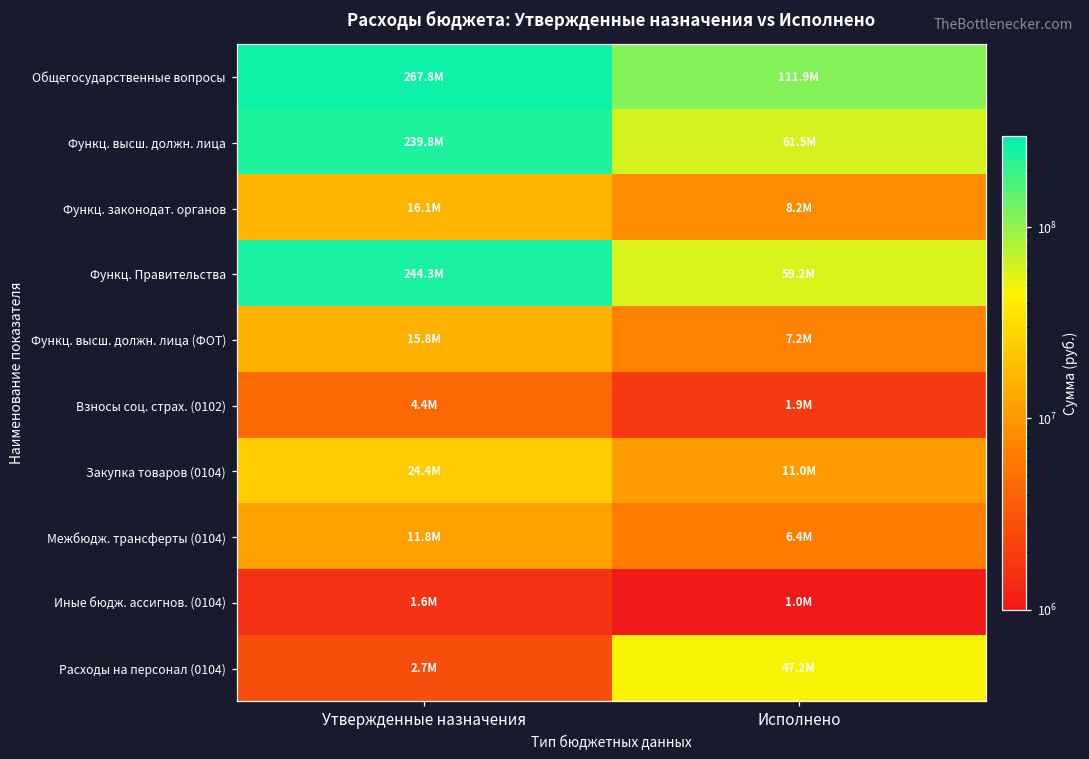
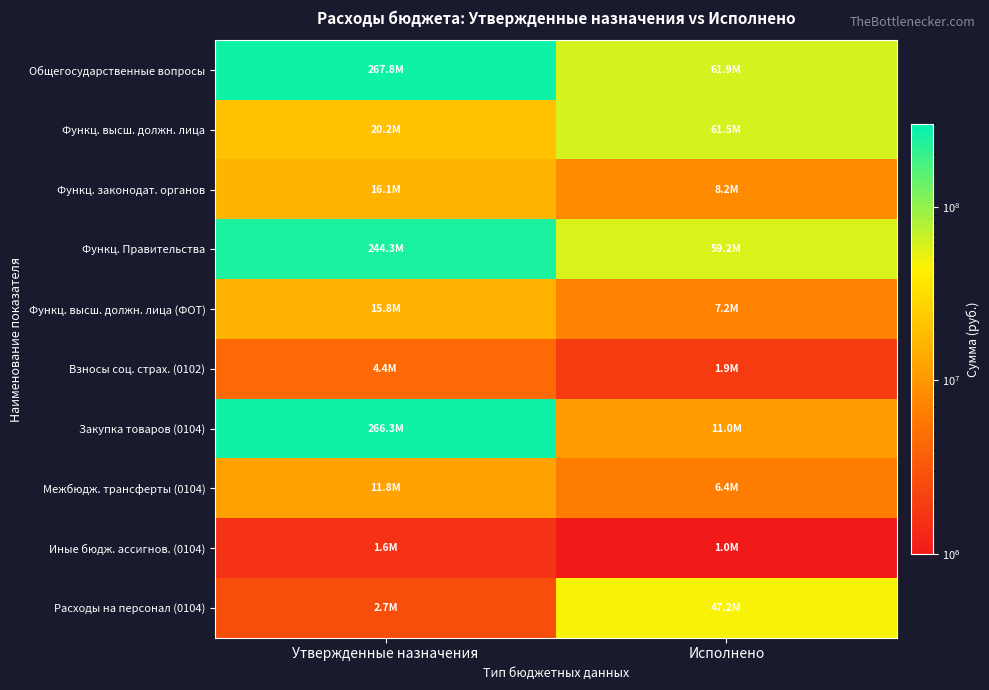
  {
    "Общегосударственные вопросы": {
      "Утвержденные назначения": "267.8M",
-     "Исполнено": "111.9M"
+     "Исполнено": "61.9M"
    },
    "Функц. высш. должн. лица": {
-     "Утвержденные назначения": "239.8M",
+     "Утвержденные назначения": "20.2M",
      "Исполнено": "61.5M"
    },
    "Функц. законодат. органов": {
      "Утвержденные назначения": "16.1M",
      "Исполнено": "8.2M"
    },
    "Функц. Правительства": {
      "Утвержденные назначения": "244.3M",
      "Исполнено": "59.2M"
    },
    "Функц. высш. должн. лица (ФОТ)": {
      "Утвержденные назначения": "15.8M",
      "Исполнено": "7.2M"
    },
    "Взносы соц. страх. (0102)": {
      "Утвержденные назначения": "4.4M",
      "Исполнено": "1.9M"
    },
    "Закупка товаров (0104)": {
-     "Утвержденные назначения": "24.4M",
+     "Утвержденные назначения": "266.3M",
      "Исполнено": "11.0M"
    },
    "Межбюдж. трансферты (0104)": {
      "Утвержденные назначения": "11.8M",
      "Исполнено": "6.4M"
    },
    "Иные бюдж. ассигнов. (0104)": {
      "Утвержденные назначения": "1.6M",
      "Исполнено": "1.0M"
    },
    "Расходы на персонал (0104)": {
      "Утвержденные назначения": "2.7M",
      "Исполнено": "47.2M"
    }
  }
